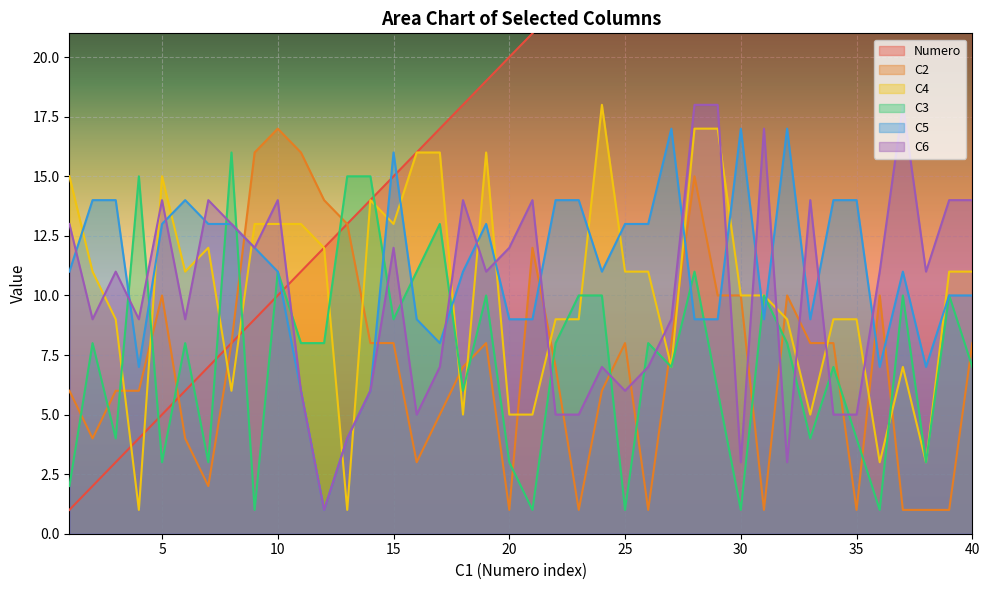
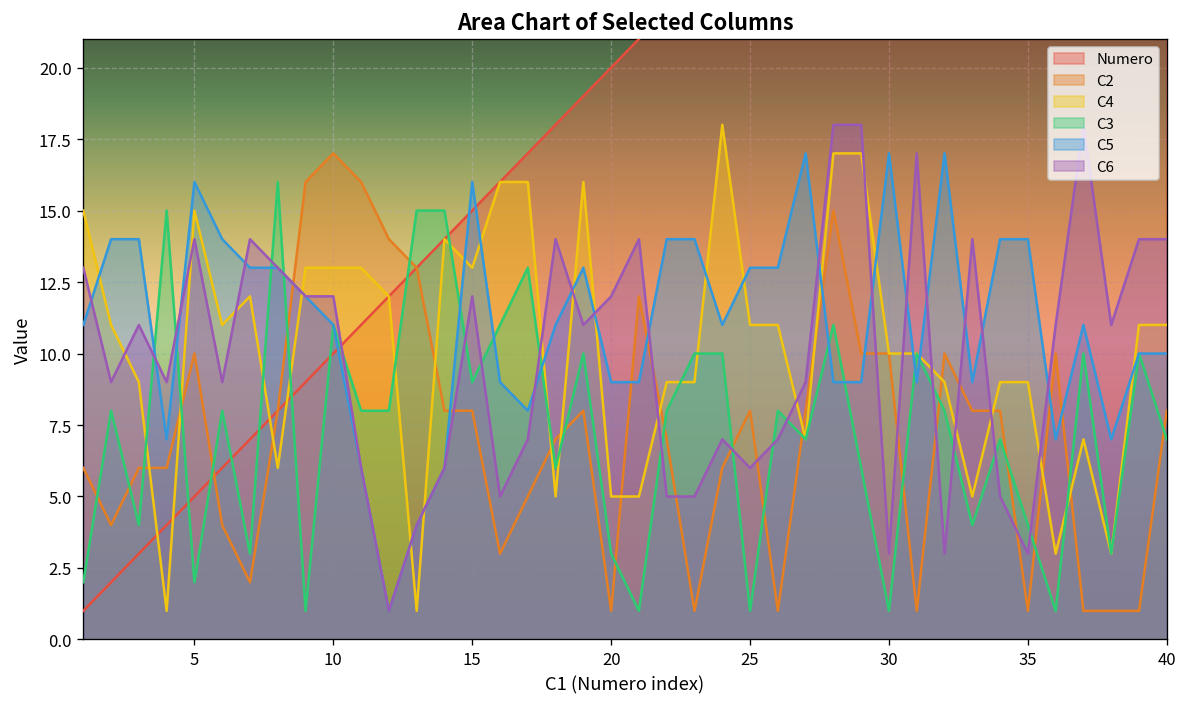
  {
    "C3": {
-     "5": 3,
+     "5": 2,
      "15": 9,
      "20": 3,
      "25": 1,
      "30": 1,
      "35": 4,
      "40": 7
    },
    "C5": {
-     "5": 13,
+     "5": 16,
      "15": 16,
      "20": 9,
      "25": 13,
      "30": 17,
      "35": 14,
      "40": 10
    },
    "C6": {
      "5": 14,
-     "10": 14,
+     "10": 12,
      "15": 12,
      "20": 12,
      "25": 6,
      "30": 3,
-     "35": 5,
+     "35": 3,
      "40": 14
    }
  }
